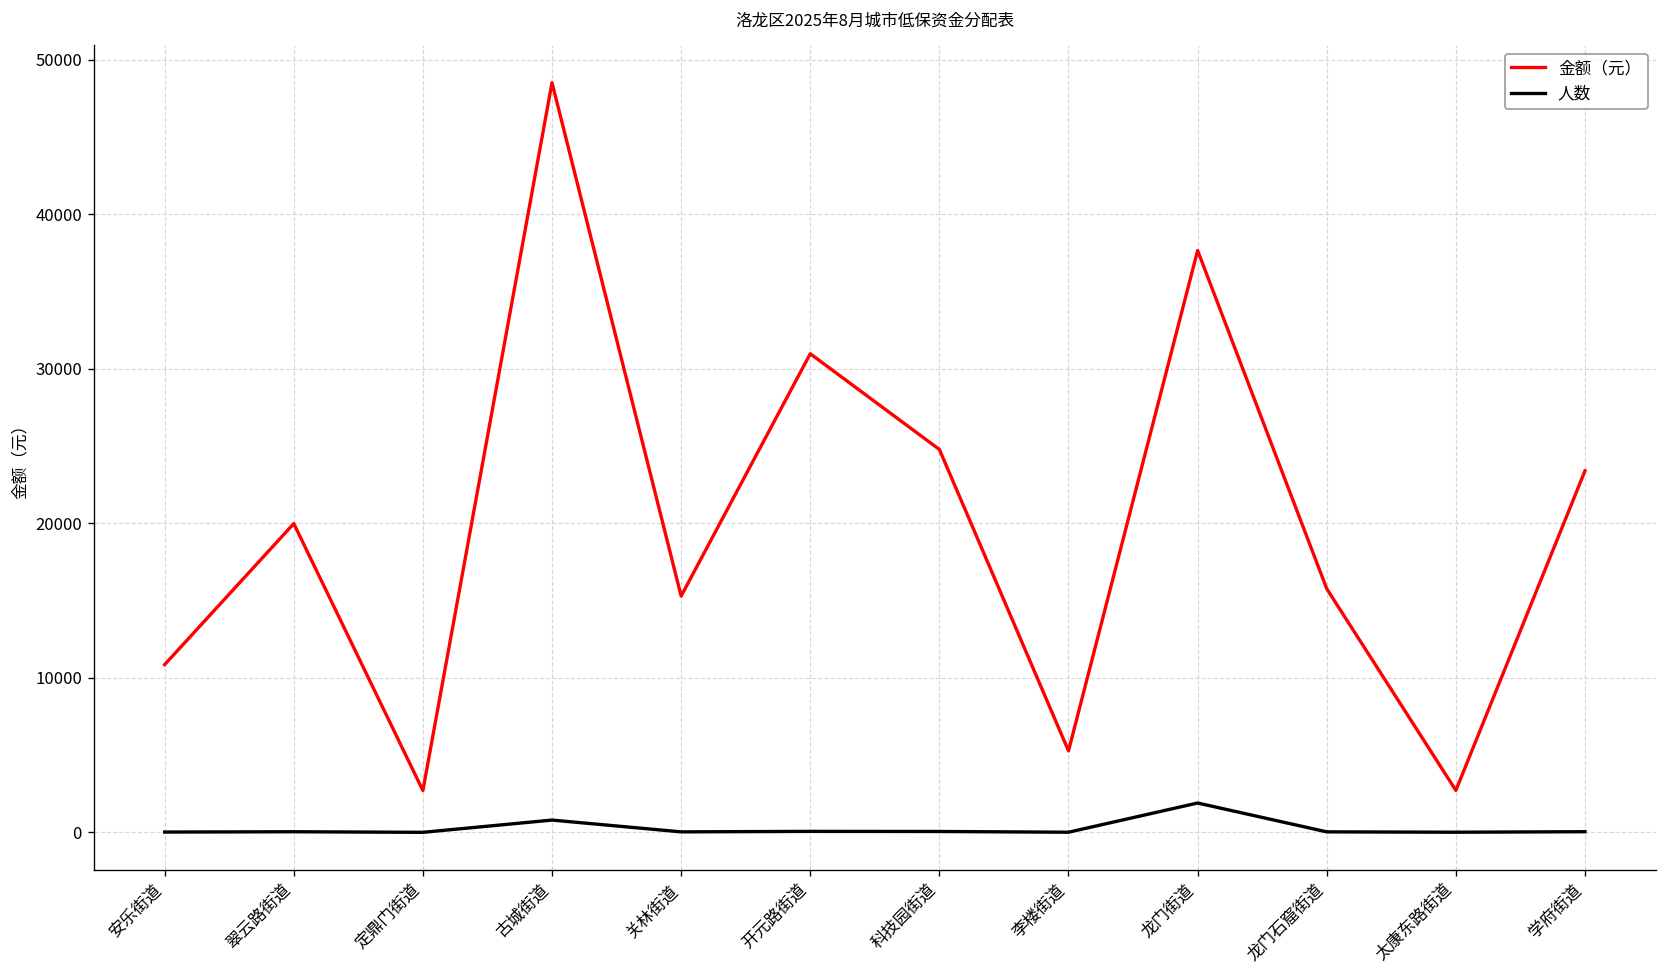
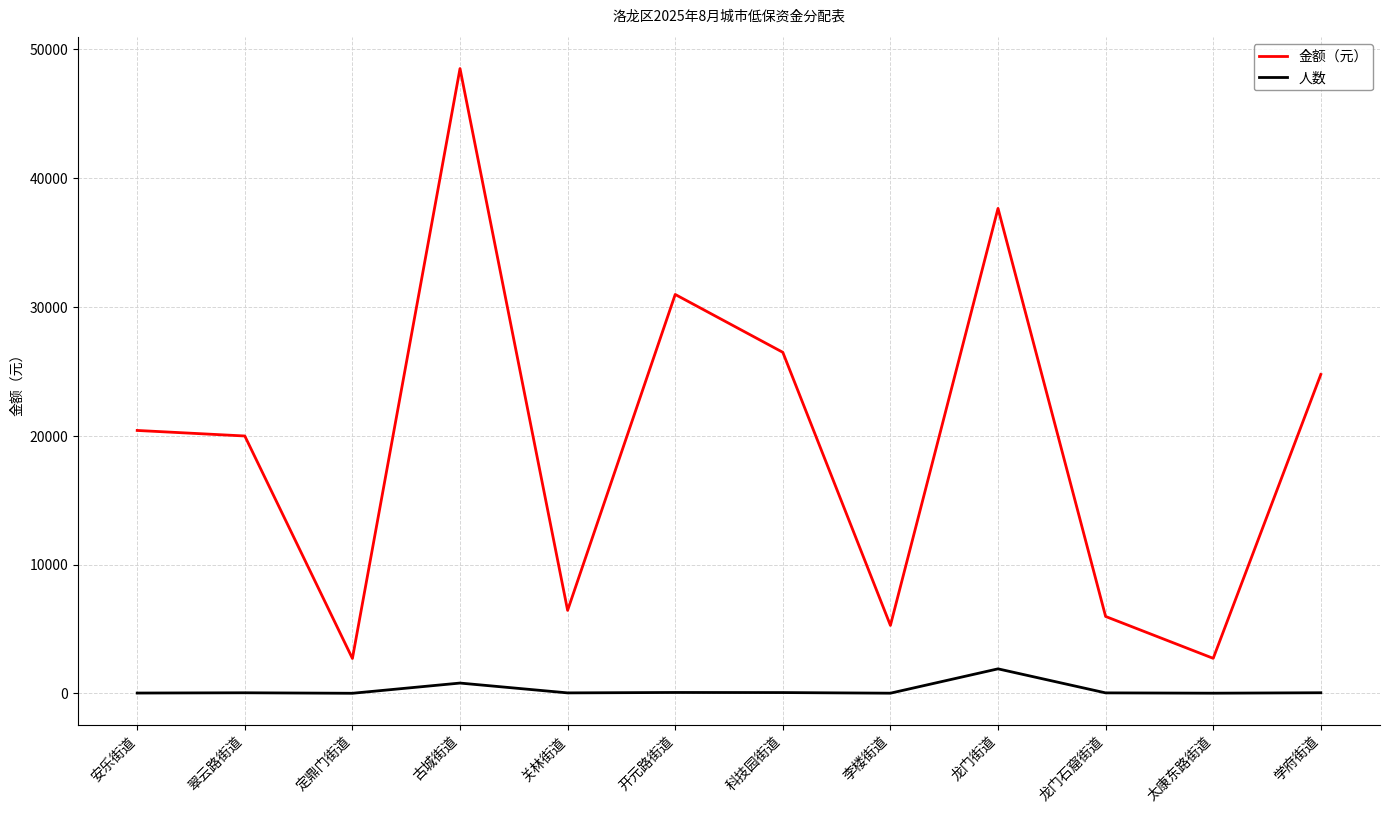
  {
    "金额（元）": {
-     "安乐街道": 10900,
+     "安乐街道": 20400,
      "翠云路街道": 20000,
      "定鼎门街道": 2700,
      "古城街道": 48500,
-     "关林街道": 15300,
+     "关林街道": 6400,
      "开元路街道": 31000,
-     "科技园街道": 24800,
+     "科技园街道": 26500,
      "李楼街道": 5300,
      "龙门街道": 37700,
-     "龙门石窟街道": 15800,
+     "龙门石窟街道": 6000,
      "太康东路街道": 2700,
-     "学府街道": 23400
+     "学府街道": 24800
    },
    "人数": {
      "安乐街道": 0,
      "翠云路街道": 0,
      "定鼎门街道": 0,
      "古城街道": 800,
      "关林街道": 0,
      "开元路街道": 100,
      "科技园街道": 100,
      "李楼街道": 0,
      "龙门街道": 1900,
      "龙门石窟街道": 0,
      "太康东路街道": 0,
      "学府街道": 0
    }
  }
